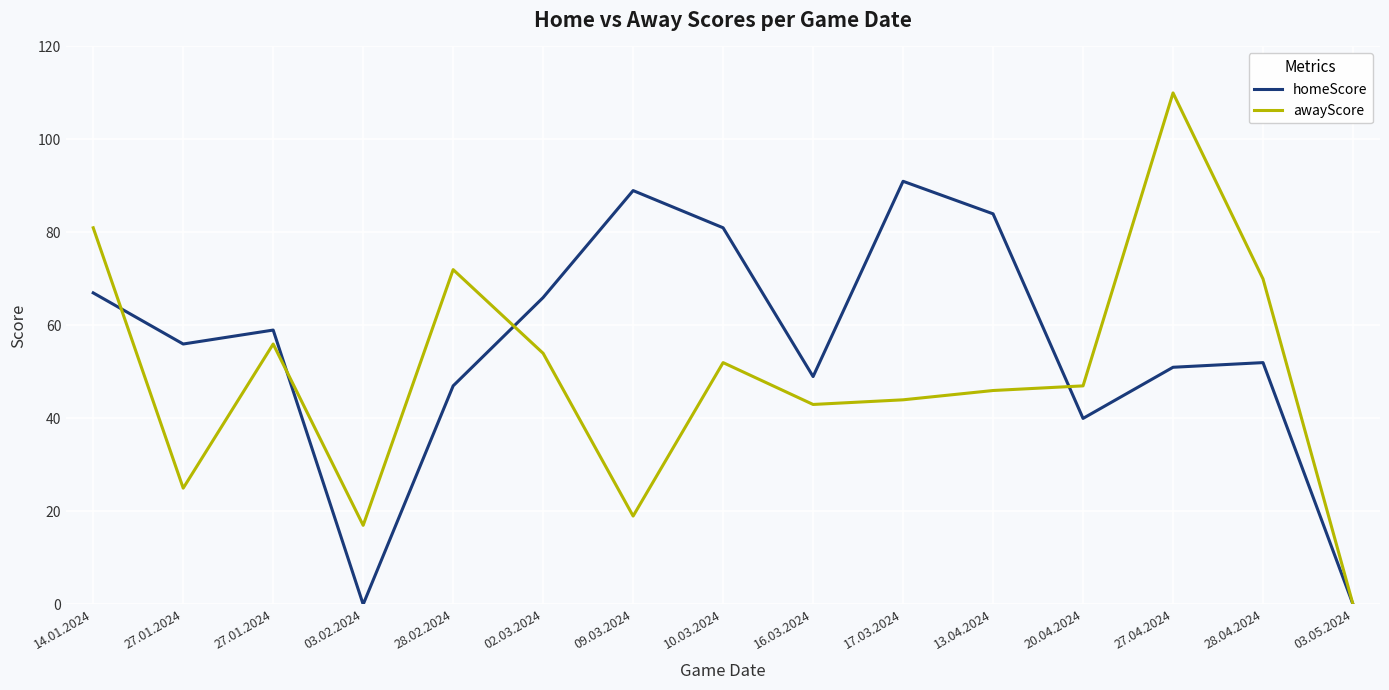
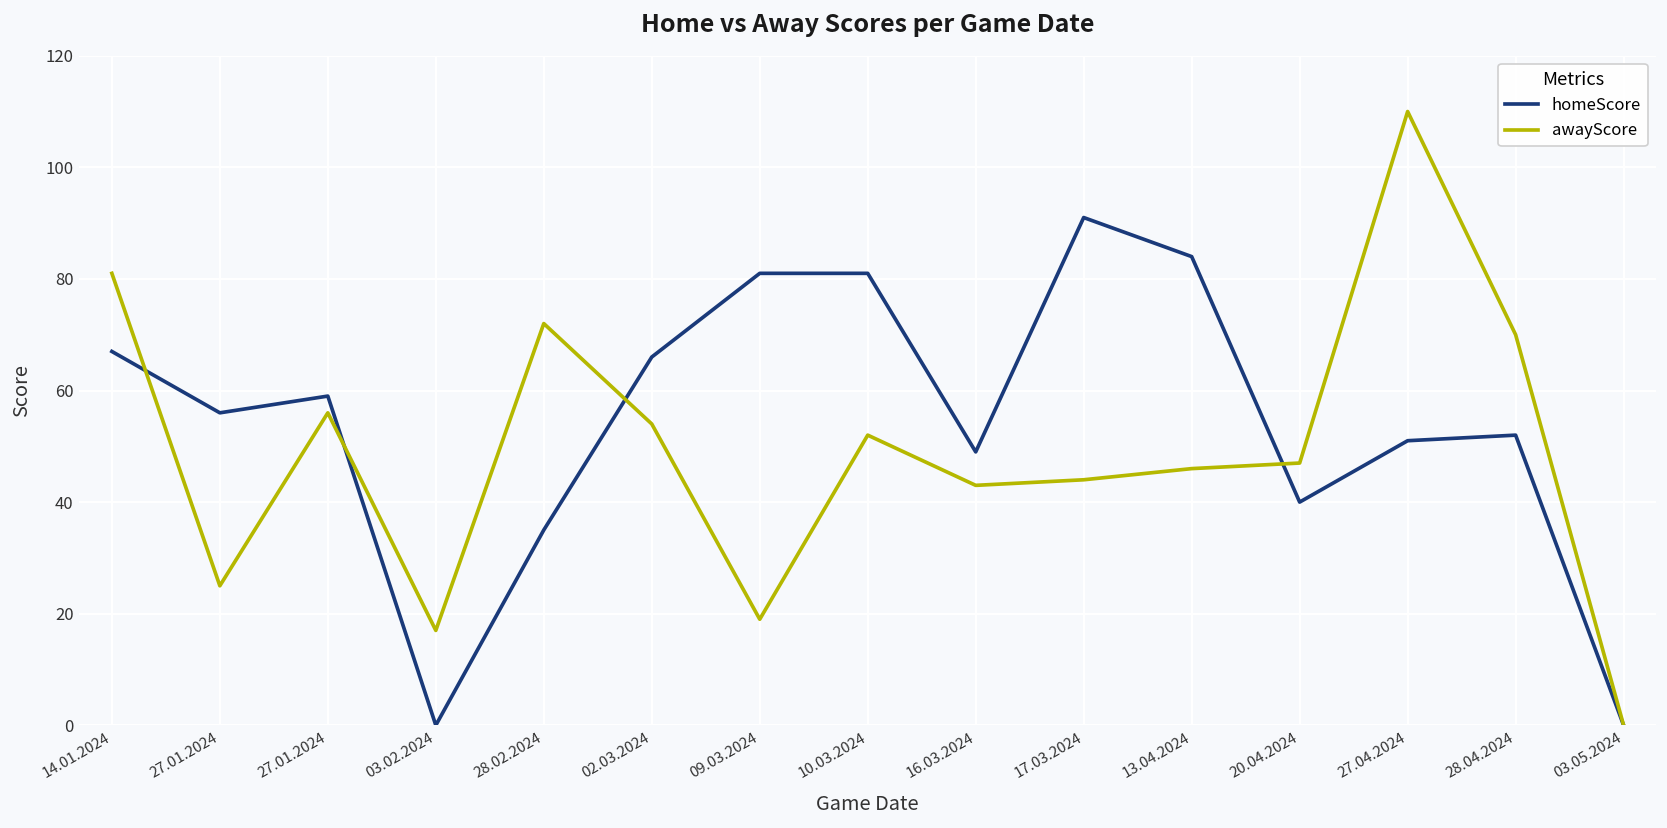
  {
    "homeScore": {
      "14.01.2024": 67,
      "03.02.2024": 0,
-     "28.02.2024": 47,
+     "28.02.2024": 35,
      "02.03.2024": 66,
-     "09.03.2024": 89,
+     "09.03.2024": 81,
      "10.03.2024": 81,
      "16.03.2024": 49,
      "17.03.2024": 91,
      "13.04.2024": 84,
      "20.04.2024": 40,
      "27.04.2024": 51,
      "28.04.2024": 52
    },
    "awayScore": {
      "14.01.2024": 81,
      "03.02.2024": 17,
      "28.02.2024": 72,
      "02.03.2024": 54,
      "09.03.2024": 19,
      "10.03.2024": 52,
      "16.03.2024": 43,
      "17.03.2024": 44,
      "13.04.2024": 46,
      "20.04.2024": 47,
      "27.04.2024": 110,
      "28.04.2024": 70
    }
  }
